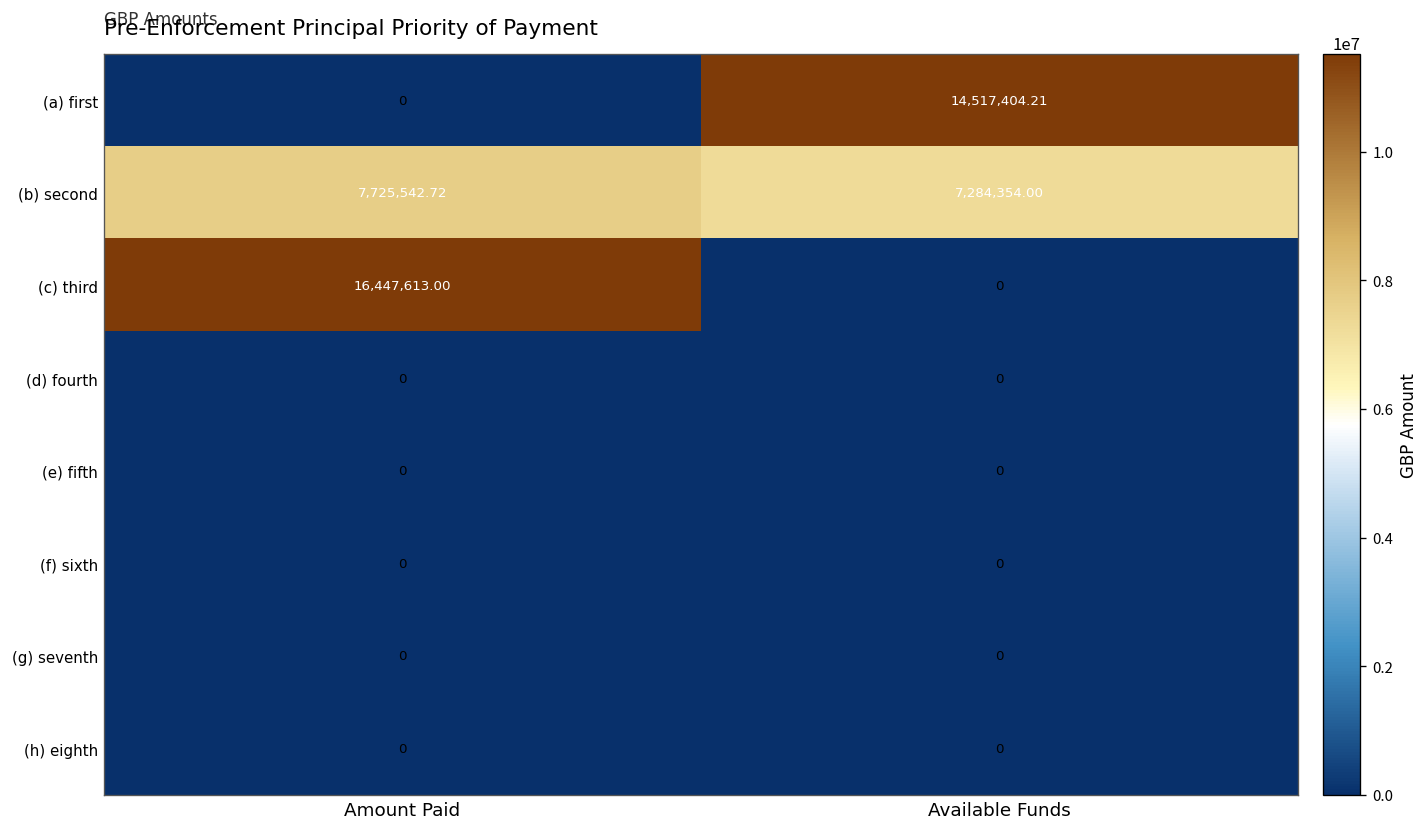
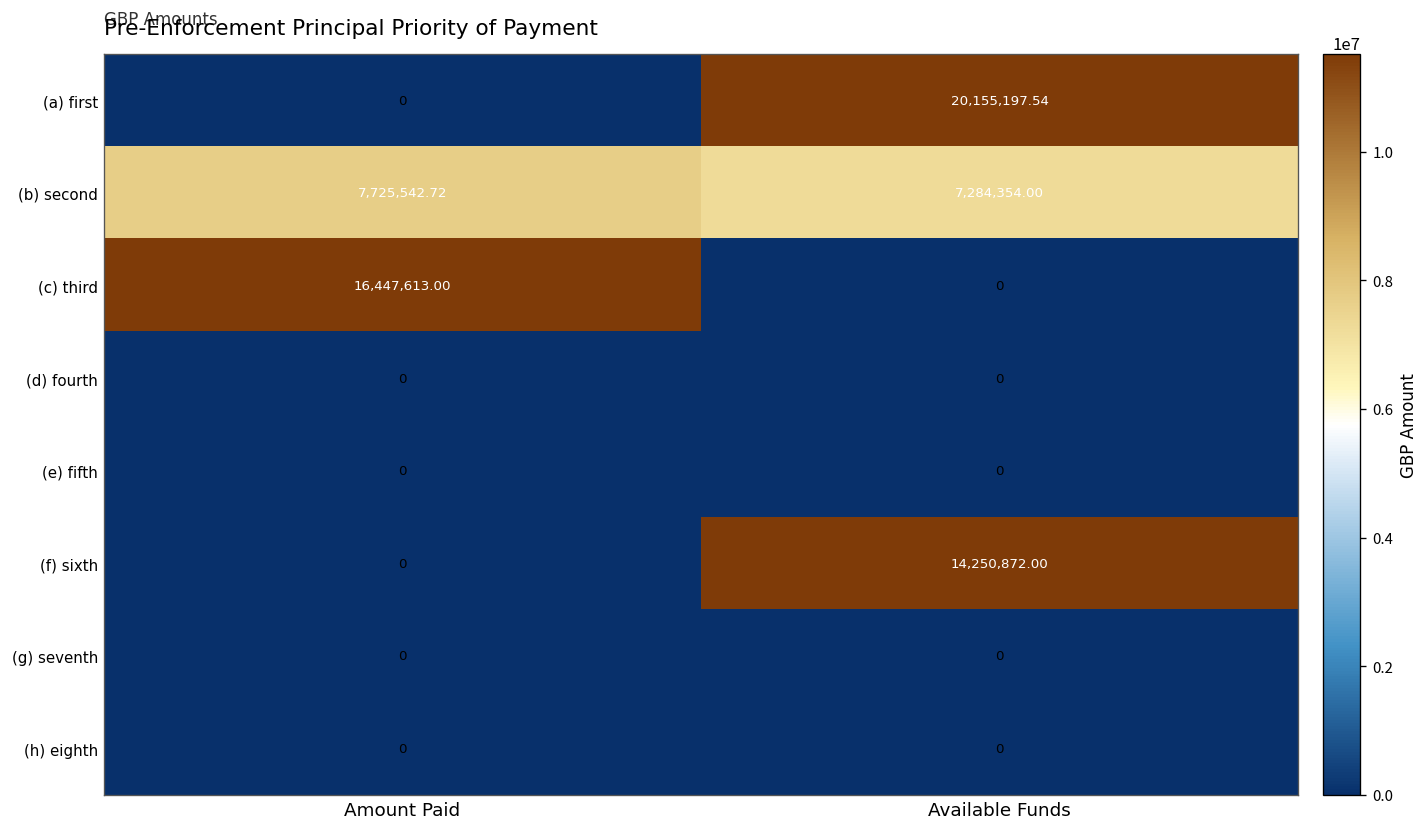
  {
    "(a) first": {
      "Amount Paid": "0",
-     "Available Funds": "14,517,404.21"
+     "Available Funds": "20,155,197.54"
    },
    "(b) second": {
      "Amount Paid": "7,725,542.72",
      "Available Funds": "7,284,354.00"
    },
    "(c) third": {
      "Amount Paid": "16,447,613.00",
      "Available Funds": "0"
    },
    "(d) fourth": {
      "Amount Paid": "0",
      "Available Funds": "0"
    },
    "(e) fifth": {
      "Amount Paid": "0",
      "Available Funds": "0"
    },
    "(f) sixth": {
      "Amount Paid": "0",
-     "Available Funds": "0"
+     "Available Funds": "14,250,872.00"
    },
    "(g) seventh": {
      "Amount Paid": "0",
      "Available Funds": "0"
    },
    "(h) eighth": {
      "Amount Paid": "0",
      "Available Funds": "0"
    }
  }
